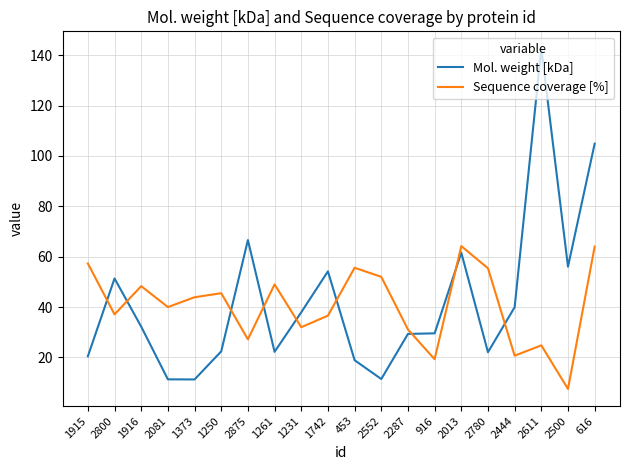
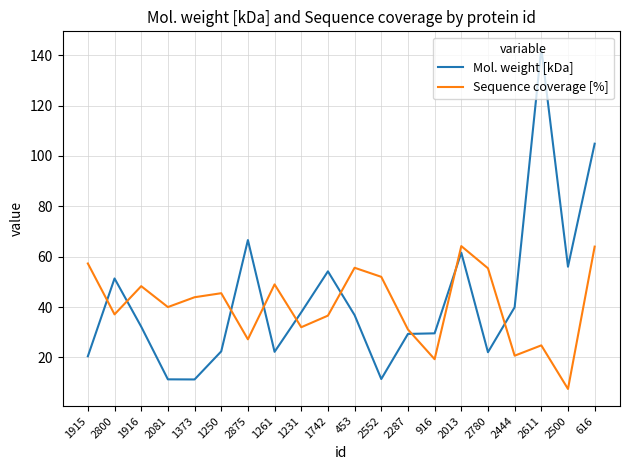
  {
    "Mol. weight [kDa]": {
      "1915": 20,
      "2800": 51,
      "1916": 32,
      "2081": 11,
      "1373": 11,
      "1250": 22,
      "2875": 67,
      "1261": 22,
      "1231": 38,
      "1742": 54,
-     "453": 19,
+     "453": 37,
      "2552": 11,
      "2287": 29,
      "916": 30,
      "2013": 62,
      "2780": 22,
      "2444": 40,
      "2500": 56,
      "616": 105
    },
    "Sequence coverage [%]": {
      "1915": 57,
      "2800": 37,
      "1916": 48,
      "2081": 40,
      "1373": 44,
      "1250": 46,
      "2875": 27,
      "1261": 49,
      "1231": 32,
      "1742": 37,
      "453": 56,
      "2552": 52,
      "2287": 31,
      "916": 19,
      "2013": 64,
      "2780": 55,
      "2444": 21,
      "2611": 25,
      "2500": 8,
      "616": 64
    }
  }
